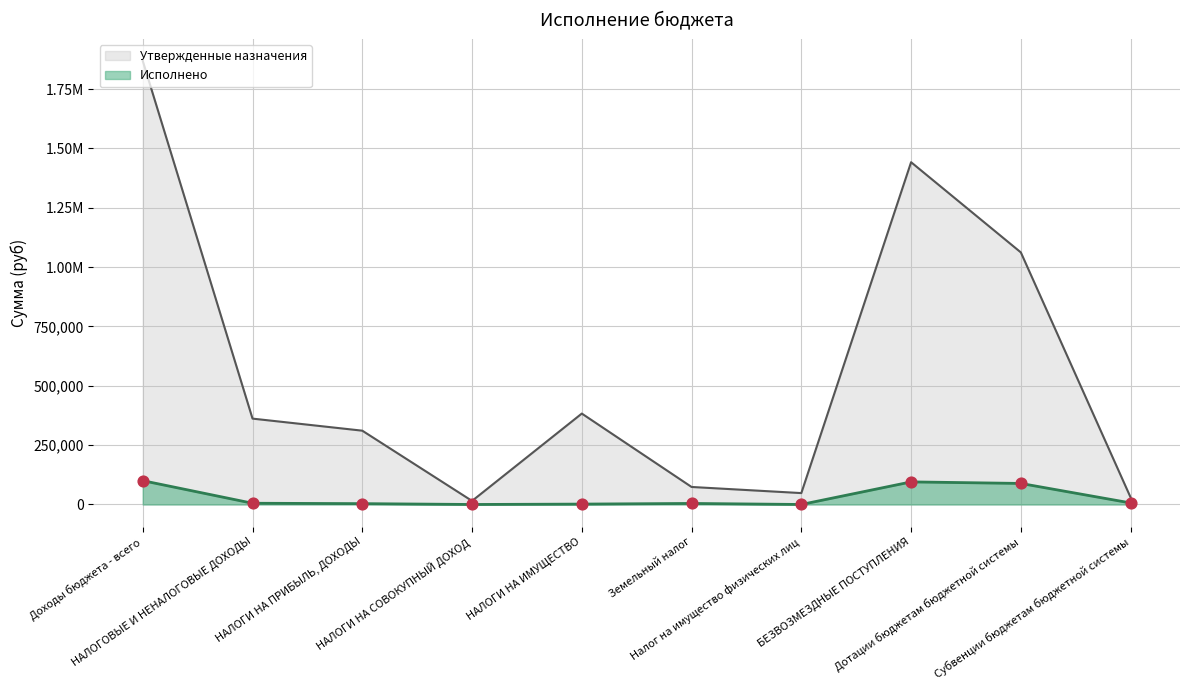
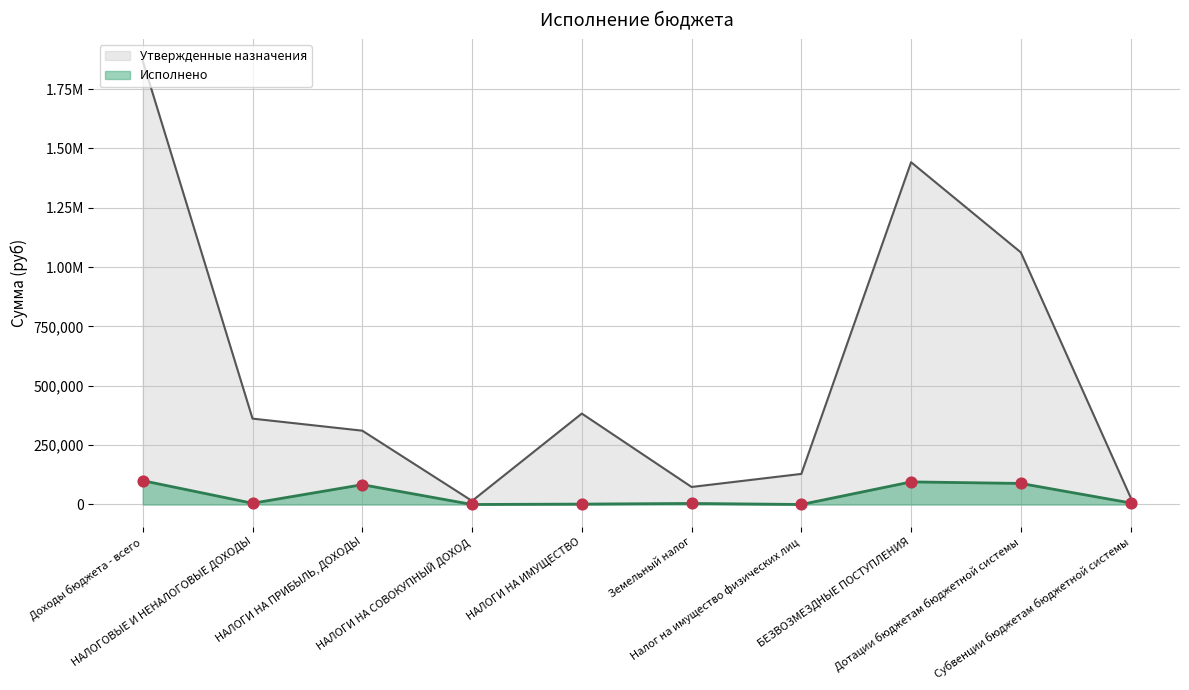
  {
    "Утвержденные назначения": {
      "НАЛОГОВЫЕ И НЕНАЛОГОВЫЕ ДОХОДЫ": "360,000",
      "НАЛОГИ НА ПРИБЫЛЬ, ДОХОДЫ": "310,000",
      "НАЛОГИ НА СОВОКУПНЫЙ ДОХОД": "20,000",
      "НАЛОГИ НА ИМУЩЕСТВО": "380,000",
      "Земельный налог": "70,000",
-     "Налог на имущество физических лиц": "50,000",
+     "Налог на имущество физических лиц": "130,000",
      "БЕЗВОЗМЕЗДНЫЕ ПОСТУПЛЕНИЯ": "1,440,000",
      "Дотации бюджетам бюджетной системы": "1,060,000",
      "Субвенции бюджетам бюджетной системы": "30,000"
    },
    "Исполнено": {
      "Доходы бюджета - всего": "100,000",
      "НАЛОГОВЫЕ И НЕНАЛОГОВЫЕ ДОХОДЫ": "10,000",
-     "НАЛОГИ НА ПРИБЫЛЬ, ДОХОДЫ": "0",
+     "НАЛОГИ НА ПРИБЫЛЬ, ДОХОДЫ": "80,000",
      "НАЛОГИ НА СОВОКУПНЫЙ ДОХОД": "0",
      "НАЛОГИ НА ИМУЩЕСТВО": "0",
      "Земельный налог": "0",
      "Налог на имущество физических лиц": "0",
      "БЕЗВОЗМЕЗДНЫЕ ПОСТУПЛЕНИЯ": "100,000",
      "Дотации бюджетам бюджетной системы": "90,000",
      "Субвенции бюджетам бюджетной системы": "10,000"
    }
  }
